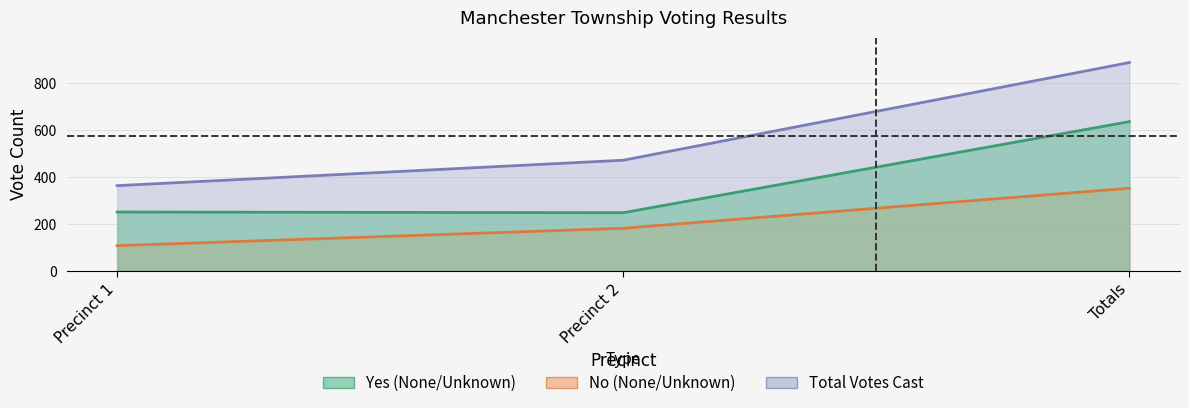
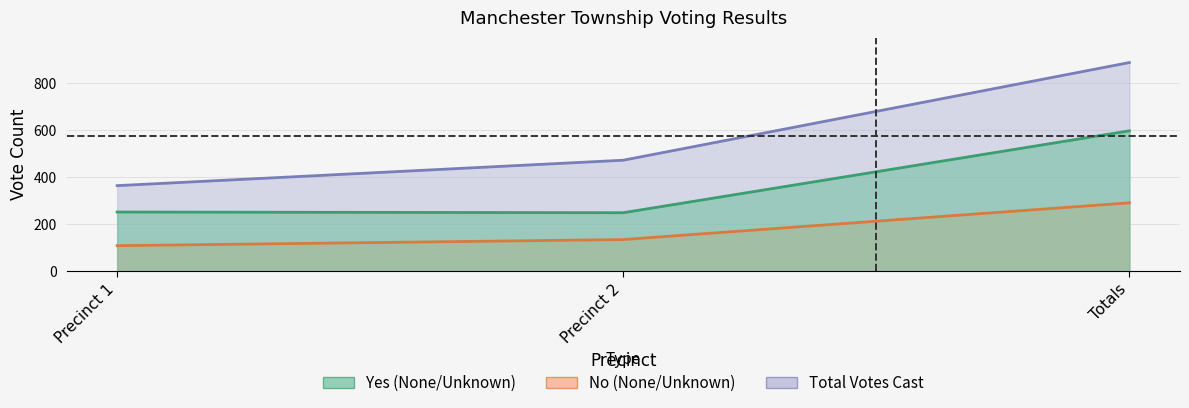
  {
    "Total Votes Cast": {
      "Precinct 1": 360,
      "Precinct 2": 470,
      "Totals": 890
    },
    "No (None/Unknown)": {
      "Precinct 1": 110,
-     "Precinct 2": 180,
-     "Totals": 350
+     "Precinct 2": 130,
+     "Totals": 290
    },
    "Yes (None/Unknown)": {
      "Precinct 1": 250,
      "Precinct 2": 250,
-     "Totals": 640
+     "Totals": 600
    }
  }
